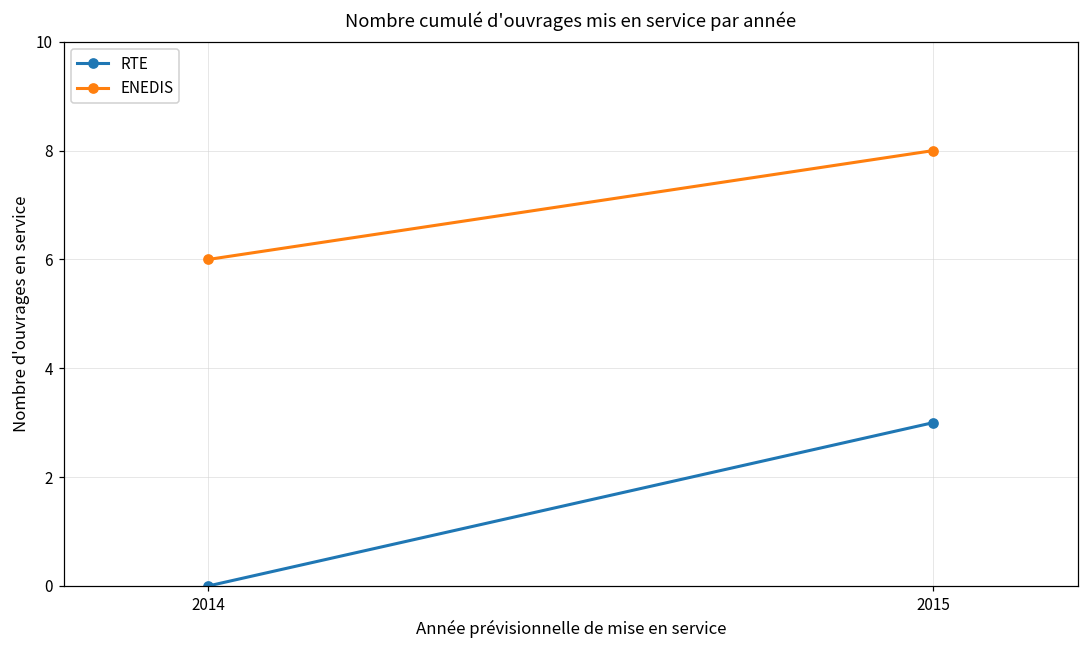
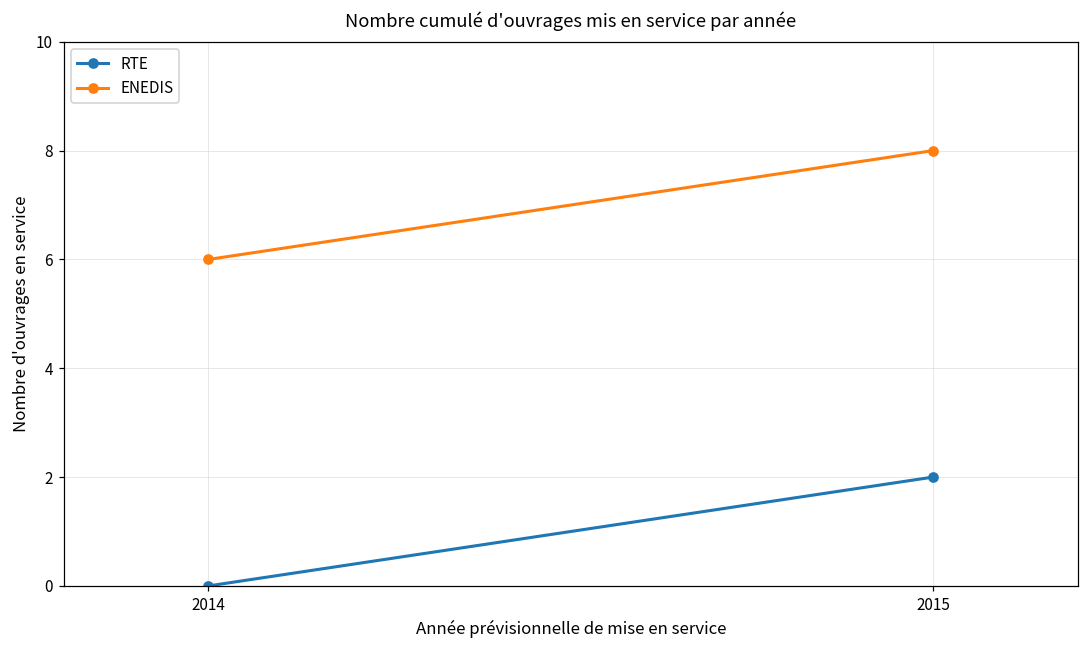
  {
    "RTE": {
      "2014": 0,
-     "2015": 3
+     "2015": 2
    },
    "ENEDIS": {
      "2014": 6,
      "2015": 8
    }
  }
